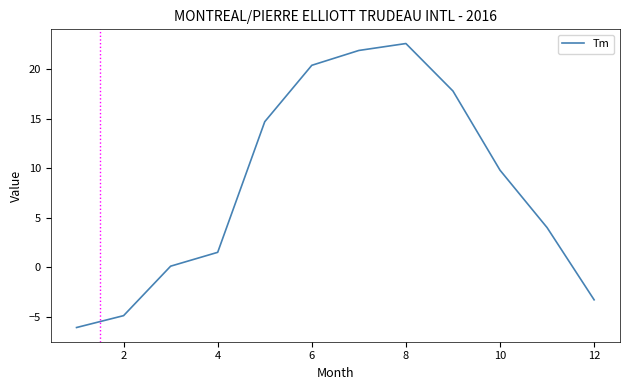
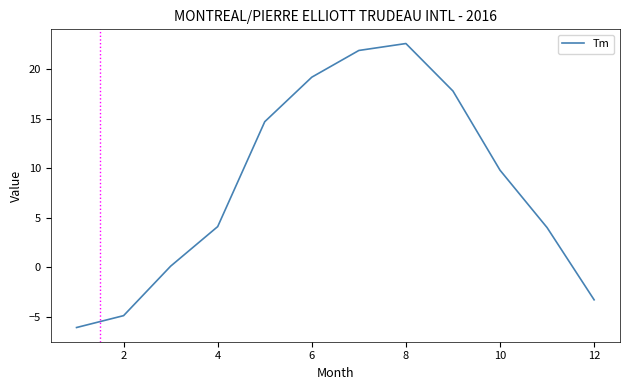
  {
    "2": -5,
-   "4": 2,
-   "6": 20,
+   "4": 4,
+   "6": 19,
    "8": 23,
    "10": 10,
    "12": -3
  }
